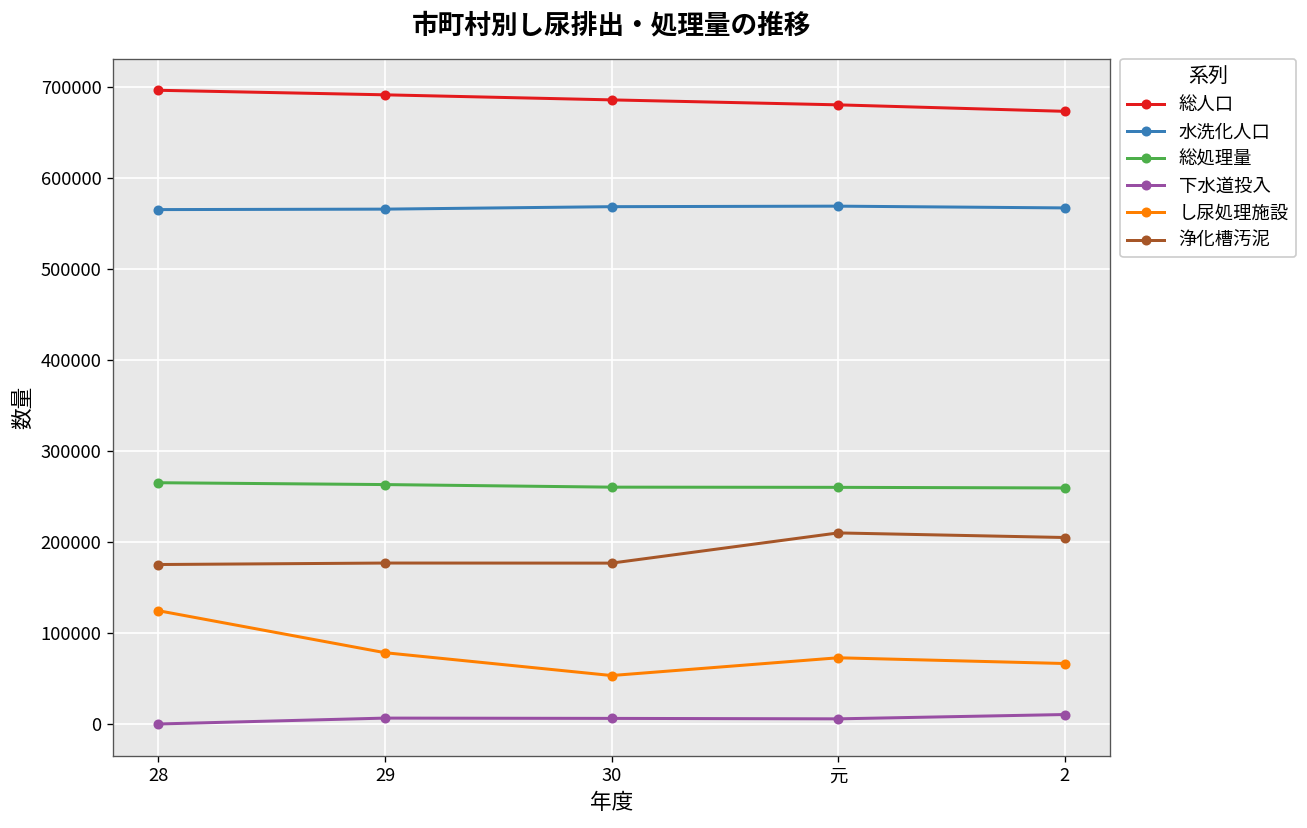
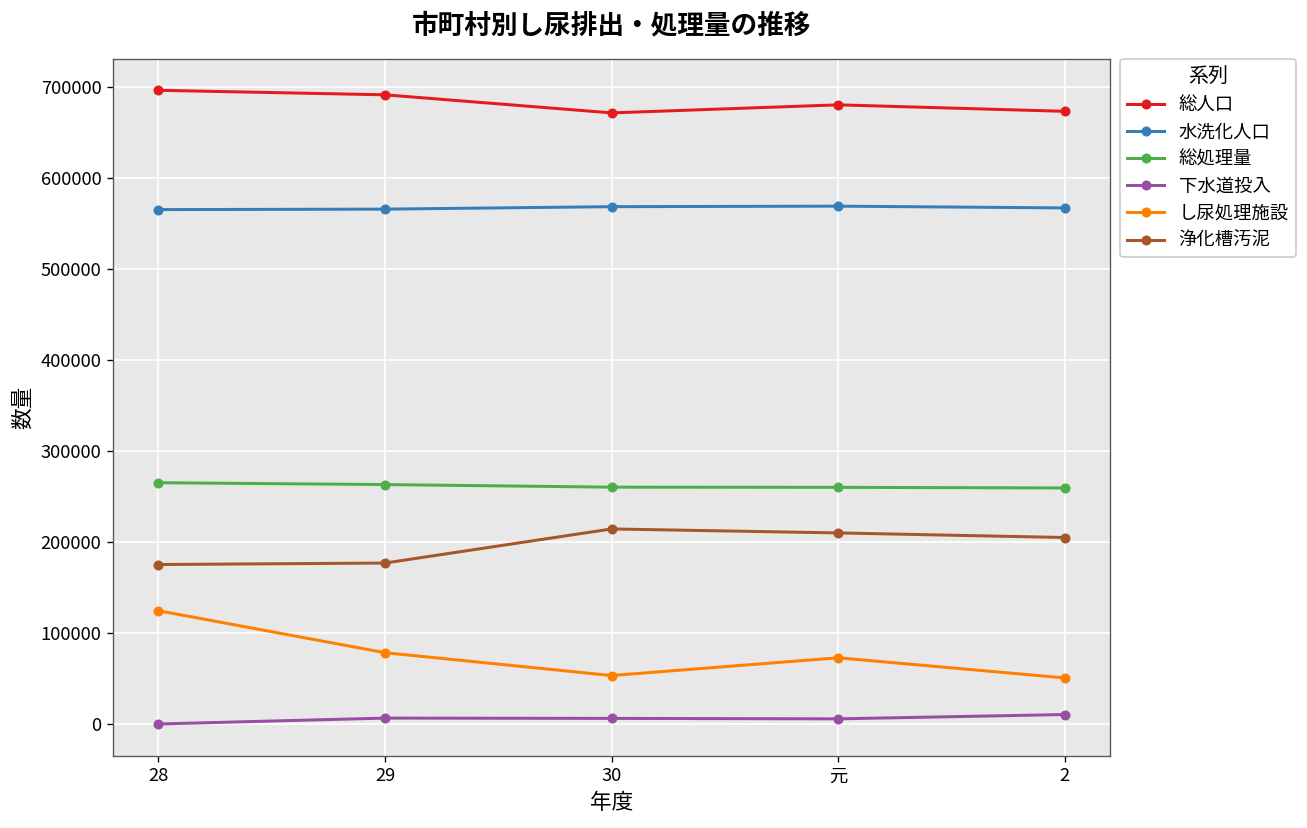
  {
    "総人口": {
      "28": 700000,
      "29": 690000,
-     "30": 690000,
+     "30": 670000,
      "元": 680000,
      "2": 670000
    },
    "水洗化人口": {
      "28": 570000,
      "29": 570000,
      "30": 570000,
      "元": 570000,
      "2": 570000
    },
    "総処理量": {
      "28": 270000,
      "29": 260000,
      "30": 260000,
      "元": 260000,
      "2": 260000
    },
    "下水道投入": {
      "28": 0,
      "29": 10000,
      "30": 10000,
      "元": 10000,
      "2": 10000
    },
    "し尿処理施設": {
      "28": 120000,
      "29": 80000,
      "30": 50000,
      "元": 70000,
-     "2": 70000
+     "2": 50000
    },
    "浄化槽汚泥": {
      "28": 180000,
      "29": 180000,
-     "30": 180000,
+     "30": 210000,
      "元": 210000,
      "2": 210000
    }
  }
